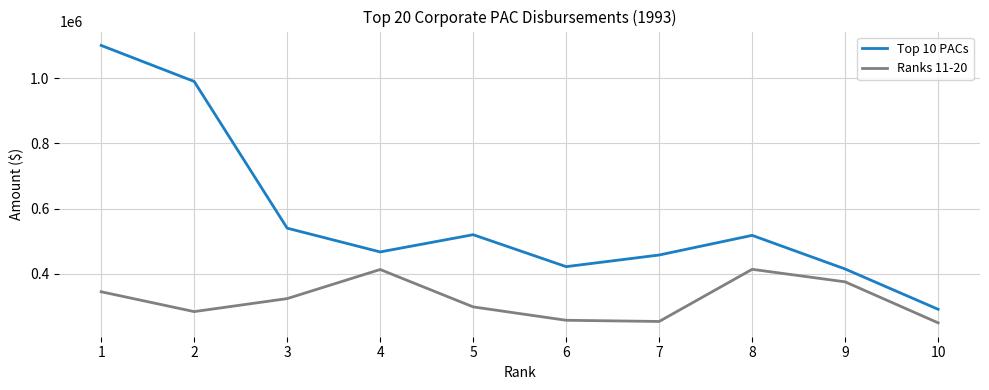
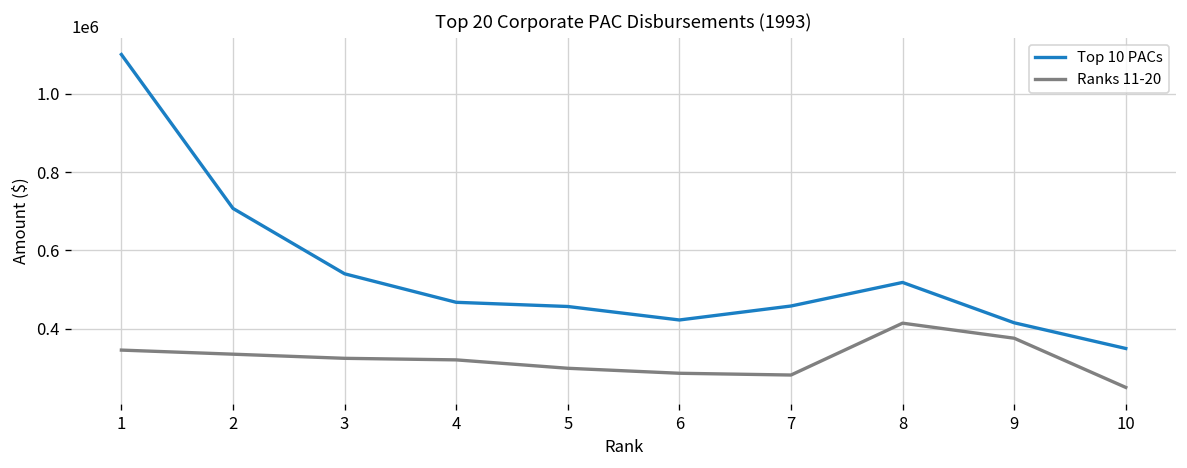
  {
    "Top 10 PACs": {
      "1": 1100000,
-     "2": 990000,
+     "2": 710000,
      "3": 540000,
      "4": 470000,
-     "5": 520000,
+     "5": 460000,
      "6": 420000,
      "7": 460000,
      "8": 520000,
      "9": 420000,
-     "10": 290000
+     "10": 350000
    },
    "Ranks 11-20": {
      "1": 350000,
-     "2": 280000,
+     "2": 340000,
      "3": 320000,
-     "4": 410000,
+     "4": 320000,
      "5": 300000,
-     "6": 260000,
-     "7": 250000,
+     "6": 290000,
+     "7": 280000,
      "8": 410000,
      "9": 380000,
      "10": 250000
    }
  }
